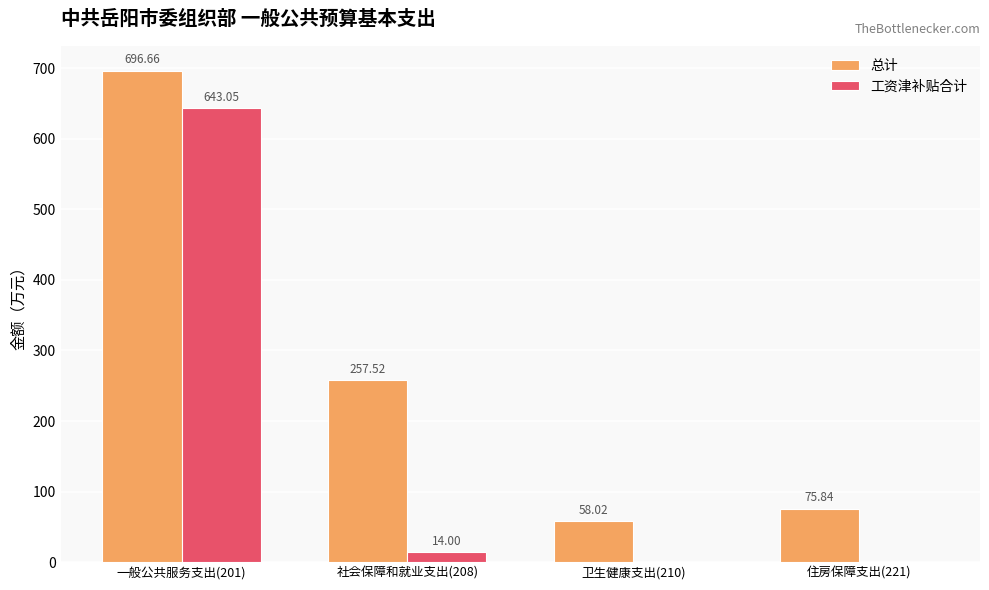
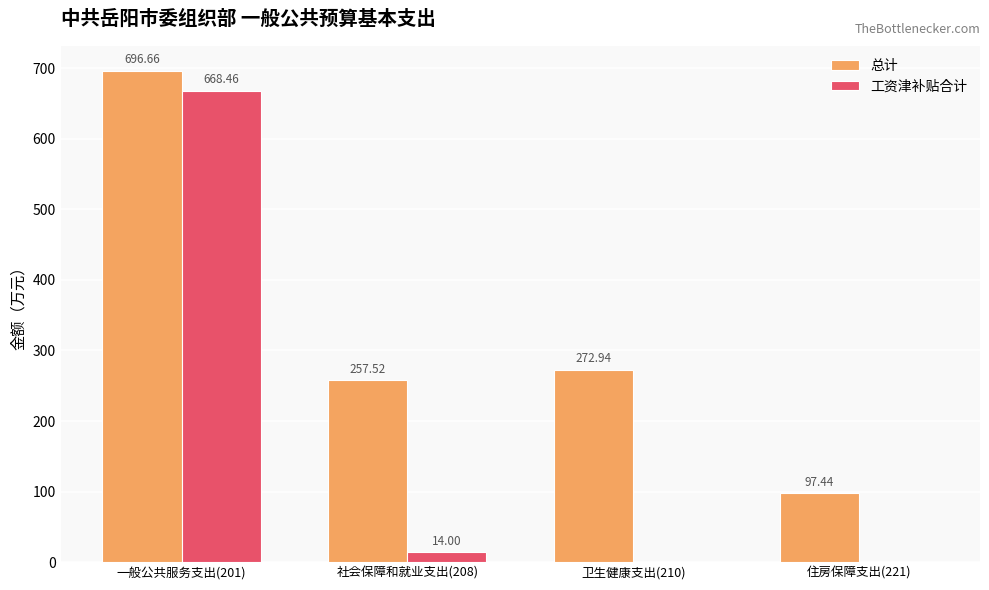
  {
    "总计": {
      "一般公共服务支出(201)": 696.66,
      "社会保障和就业支出(208)": 257.52,
-     "卫生健康支出(210)": 58.02,
-     "住房保障支出(221)": 75.84
+     "卫生健康支出(210)": 272.94,
+     "住房保障支出(221)": 97.44
    },
    "工资津补贴合计": {
-     "一般公共服务支出(201)": 643.05,
+     "一般公共服务支出(201)": 668.46,
      "社会保障和就业支出(208)": 14.00
    }
  }
